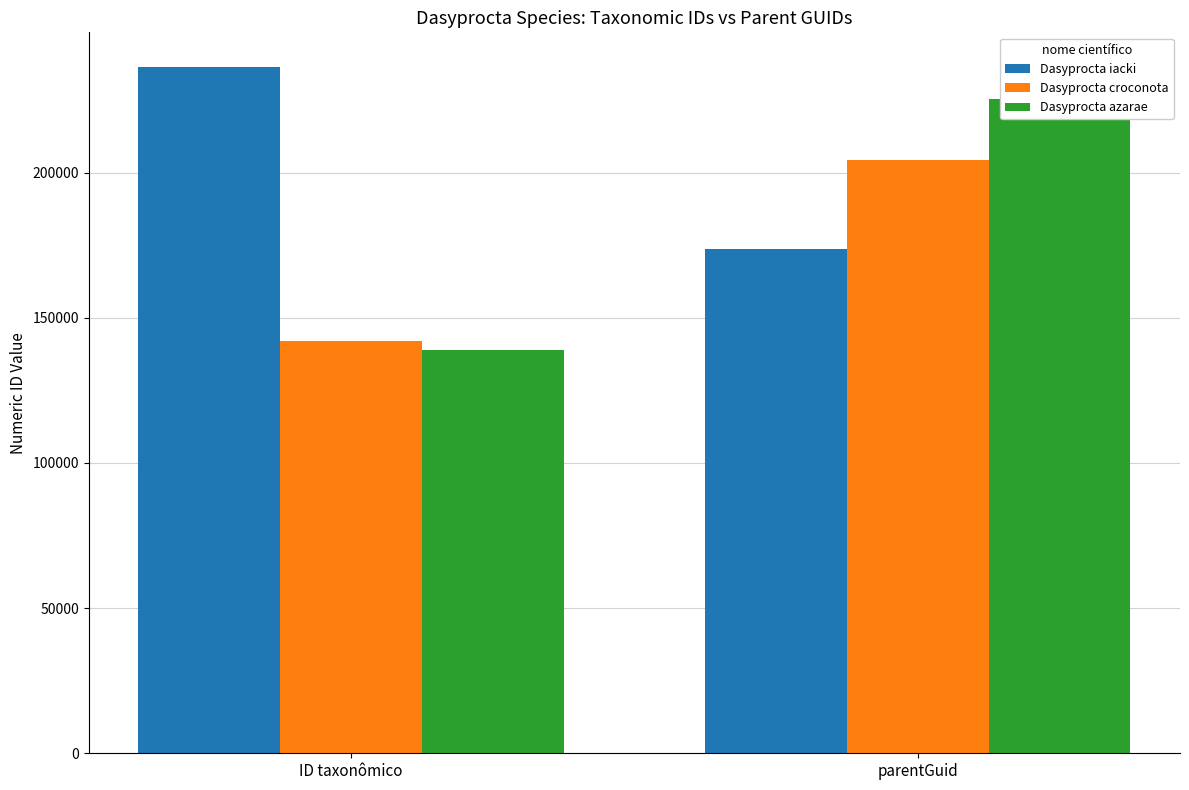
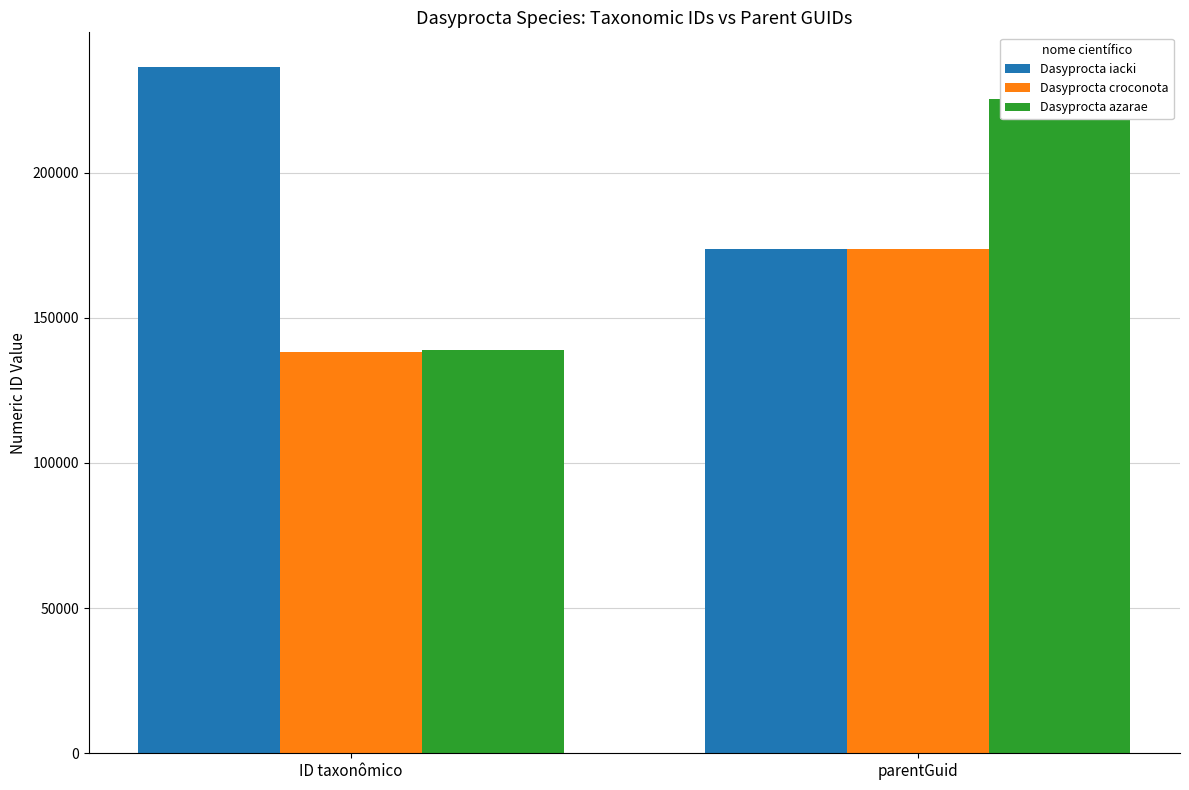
  {
    "Dasyprocta iacki": {
      "ID taxonômico": 236000,
      "parentGuid": 174000
    },
    "Dasyprocta croconota": {
-     "ID taxonômico": 142000,
-     "parentGuid": 204000
+     "ID taxonômico": 138000,
+     "parentGuid": 174000
    },
    "Dasyprocta azarae": {
      "ID taxonômico": 139000
    }
  }
